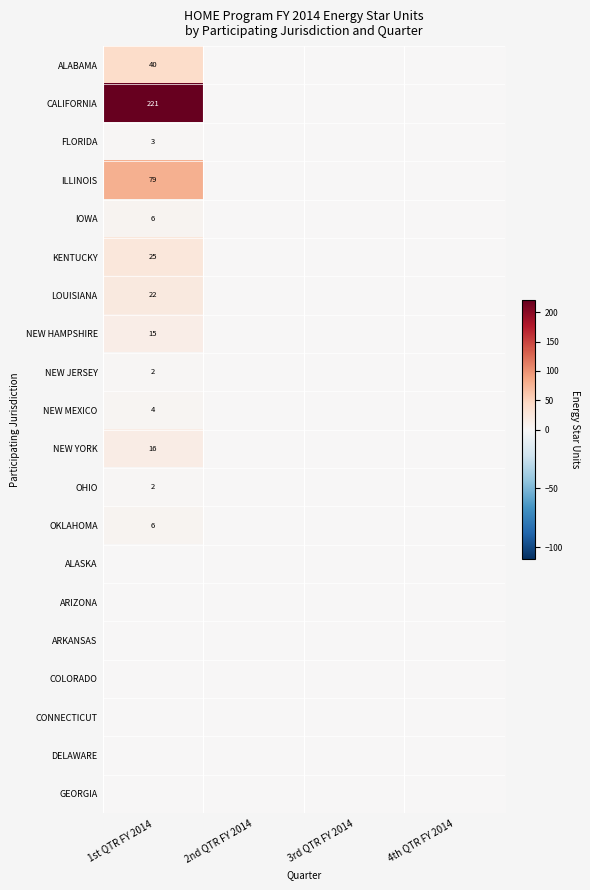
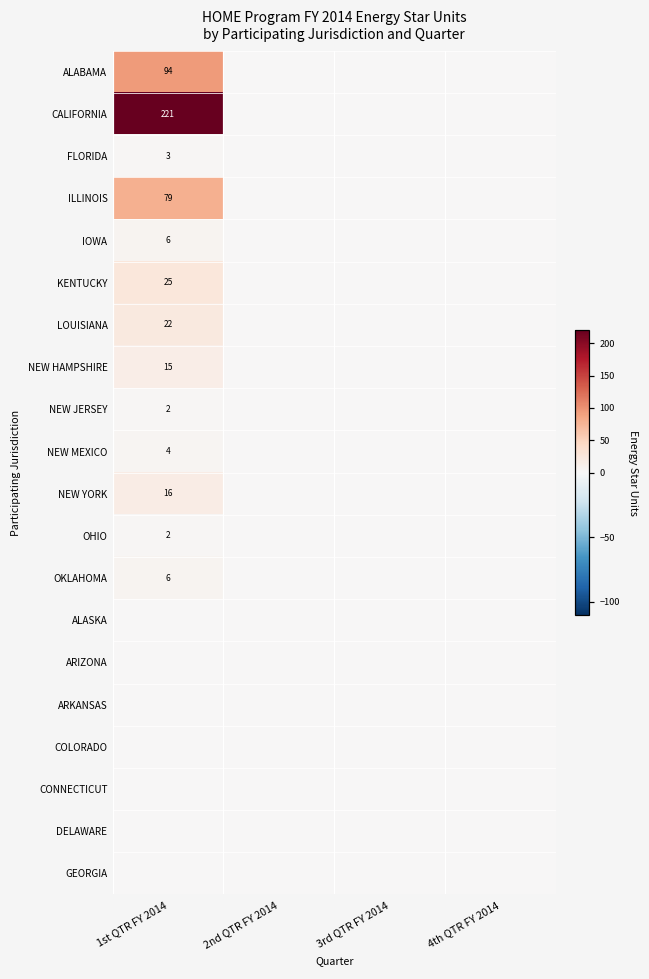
  {
    "ALABAMA": {
-     "1st QTR FY 2014": 40
+     "1st QTR FY 2014": 94
    },
    "CALIFORNIA": {
      "1st QTR FY 2014": 221
    },
    "FLORIDA": {
      "1st QTR FY 2014": 3
    },
    "ILLINOIS": {
      "1st QTR FY 2014": 79
    },
    "IOWA": {
      "1st QTR FY 2014": 6
    },
    "KENTUCKY": {
      "1st QTR FY 2014": 25
    },
    "LOUISIANA": {
      "1st QTR FY 2014": 22
    },
    "NEW HAMPSHIRE": {
      "1st QTR FY 2014": 15
    },
    "NEW JERSEY": {
      "1st QTR FY 2014": 2
    },
    "NEW MEXICO": {
      "1st QTR FY 2014": 4
    },
    "NEW YORK": {
      "1st QTR FY 2014": 16
    },
    "OHIO": {
      "1st QTR FY 2014": 2
    },
    "OKLAHOMA": {
      "1st QTR FY 2014": 6
    }
  }
